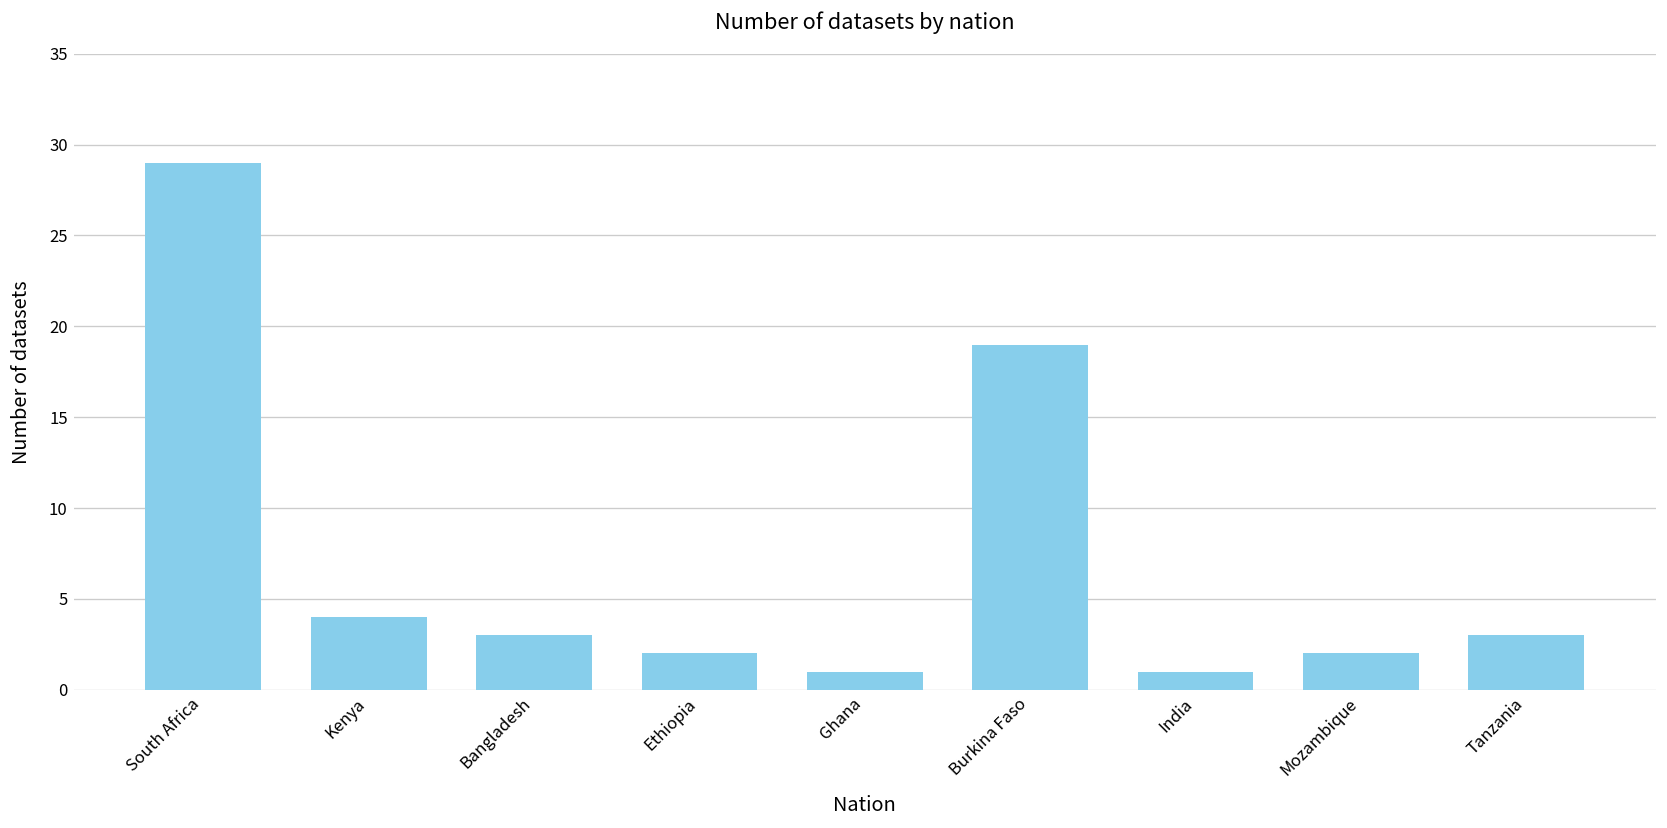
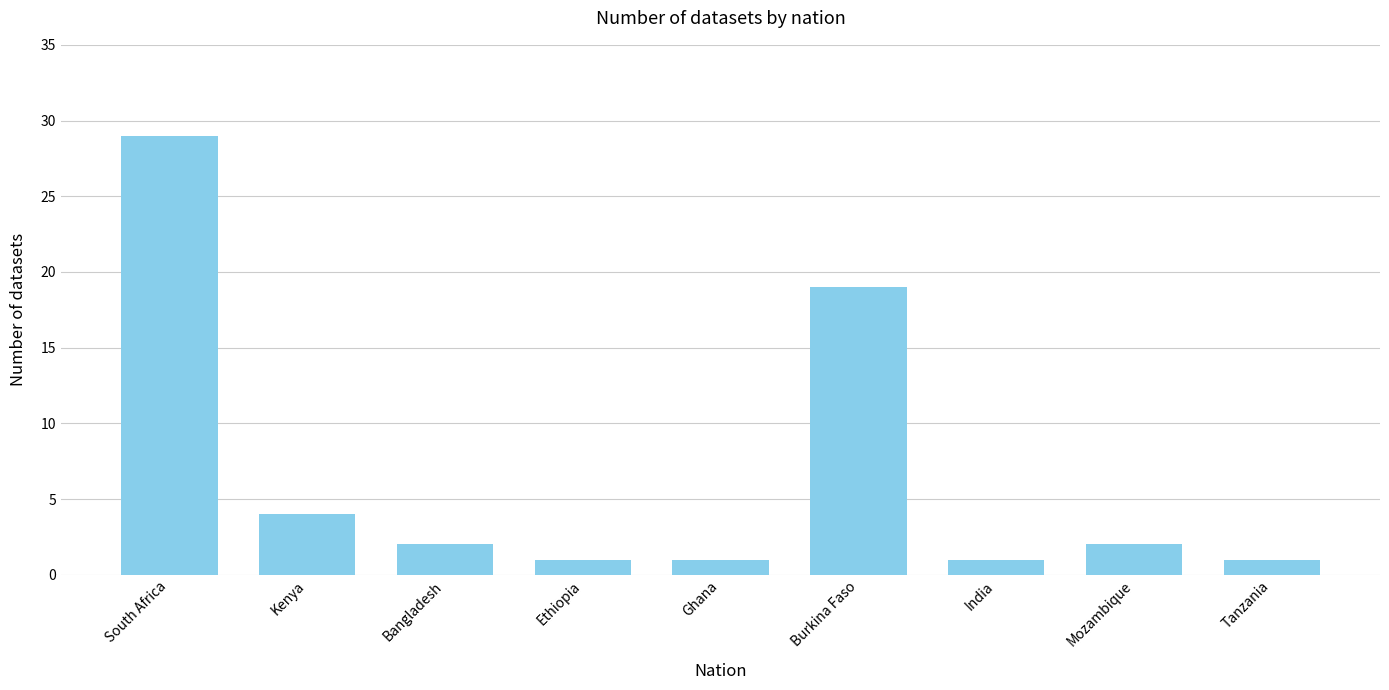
  {
    "South Africa": 29,
    "Kenya": 4,
-   "Bangladesh": 3,
-   "Ethiopia": 2,
+   "Bangladesh": 2,
+   "Ethiopia": 1,
    "Ghana": 1,
    "Burkina Faso": 19,
    "India": 1,
    "Mozambique": 2,
-   "Tanzania": 3
+   "Tanzania": 1
  }
